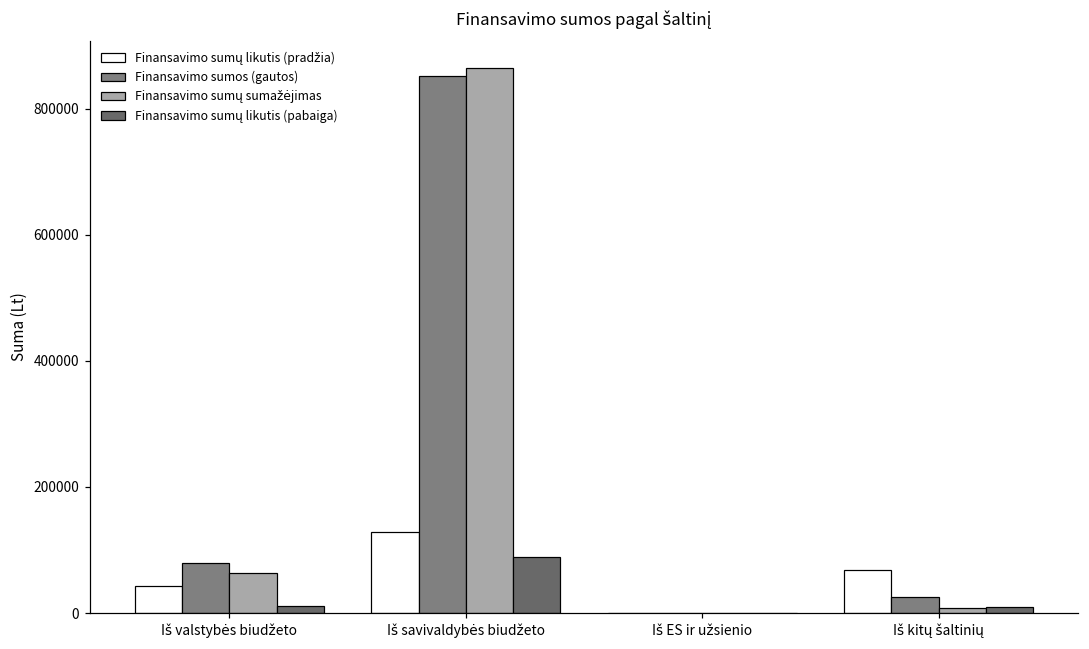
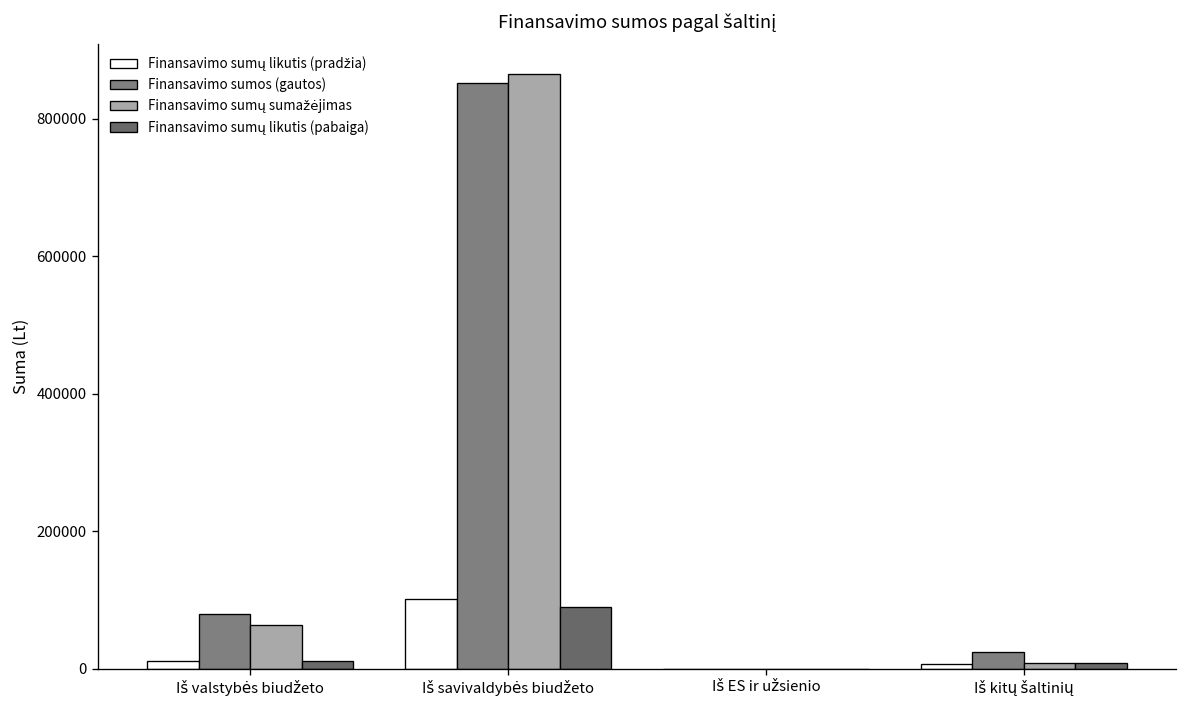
  {
    "Finansavimo sumų likutis (pradžia)": {
-     "Iš valstybės biudžeto": 40000,
-     "Iš savivaldybės biudžeto": 130000,
+     "Iš valstybės biudžeto": 10000,
+     "Iš savivaldybės biudžeto": 100000,
      "Iš ES ir užsienio": 0,
-     "Iš kitų šaltinių": 70000
+     "Iš kitų šaltinių": 10000
    },
    "Finansavimo sumų sumažėjimas": {
      "Iš valstybės biudžeto": 60000,
      "Iš savivaldybės biudžeto": 860000,
      "Iš ES ir užsienio": 0,
      "Iš kitų šaltinių": 10000
    }
  }
